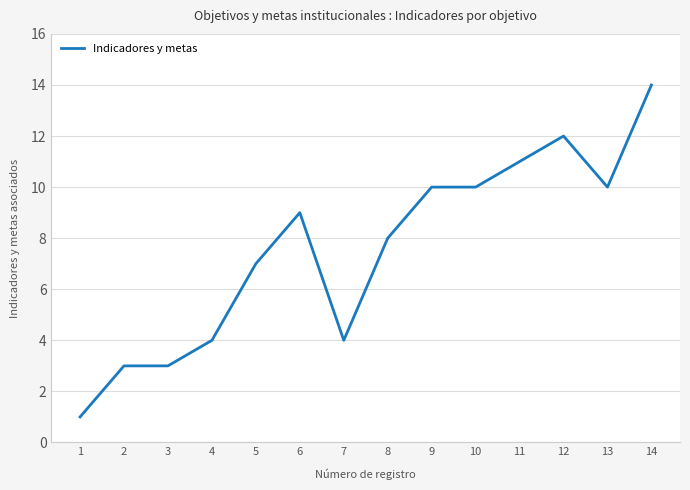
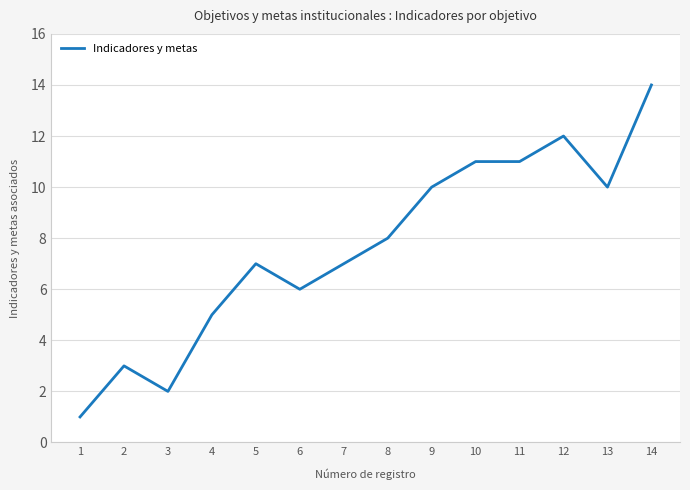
  {
    "1": 1,
    "2": 3,
-   "3": 3,
-   "4": 4,
+   "3": 2,
+   "4": 5,
    "5": 7,
-   "6": 9,
-   "7": 4,
+   "6": 6,
+   "7": 7,
    "8": 8,
    "9": 10,
-   "10": 10,
+   "10": 11,
    "11": 11,
    "12": 12,
    "13": 10,
    "14": 14
  }
